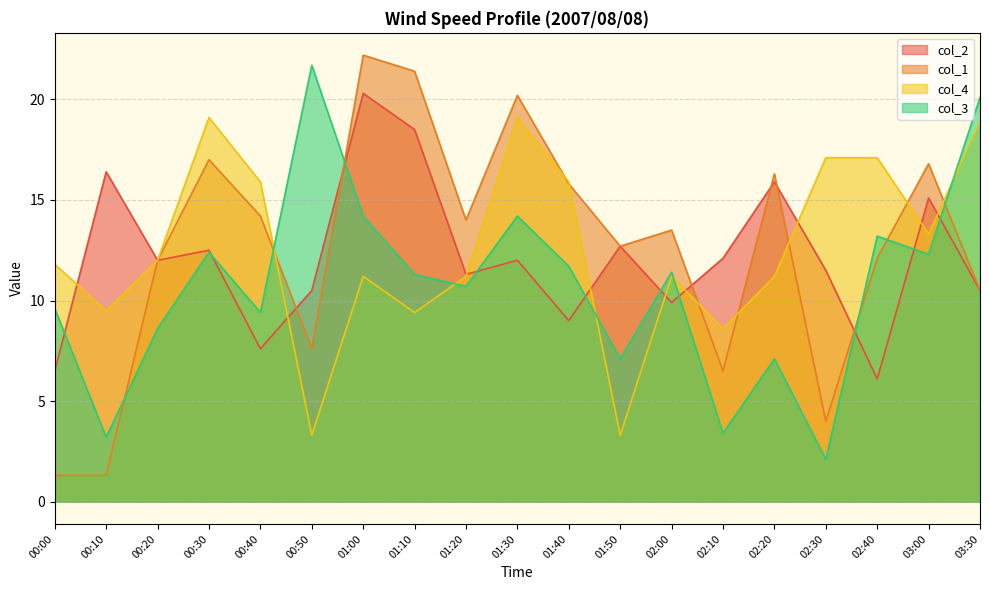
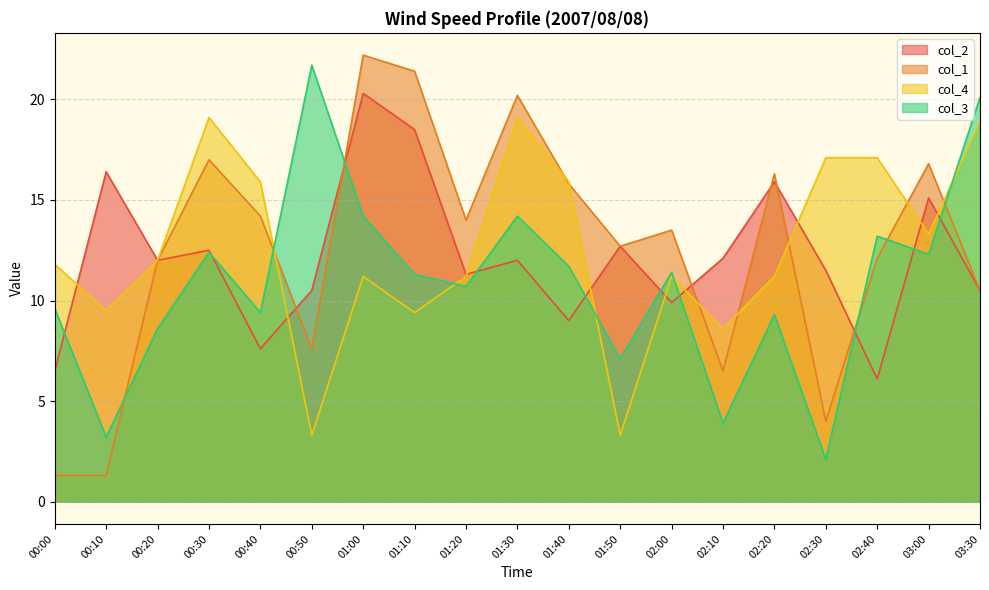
  {
    "col_4": {
      "00:00": 11.8,
      "00:10": 9.5,
      "00:30": 19.1,
      "00:40": 15.9,
      "00:50": 3.3,
      "01:00": 11.2,
      "01:10": 9.4,
      "01:30": 19.1,
      "01:50": 3.3,
      "02:00": 11.2,
      "02:10": 8.6,
      "02:20": 11.2,
      "02:30": 17.1,
      "02:40": 17.1,
      "03:00": 13.3,
      "03:30": 18.9
    },
    "col_3": {
      "00:00": 9.6,
      "00:10": 3.2,
      "00:20": 8.6,
      "00:40": 9.4,
      "00:50": 21.7,
      "01:00": 14.2,
      "01:10": 11.3,
      "01:20": 10.7,
      "01:30": 14.2,
      "01:40": 11.7,
      "01:50": 7.1,
      "02:00": 11.4,
-     "02:10": 3.4,
-     "02:20": 7.1,
+     "02:10": 3.9,
+     "02:20": 9.3,
      "02:30": 2.1,
      "02:40": 13.2,
      "03:00": 12.3,
      "03:30": 20.1
    }
  }
